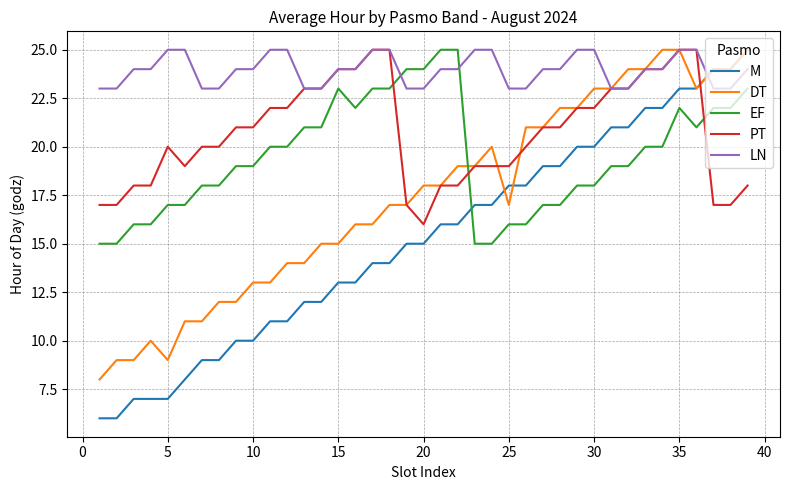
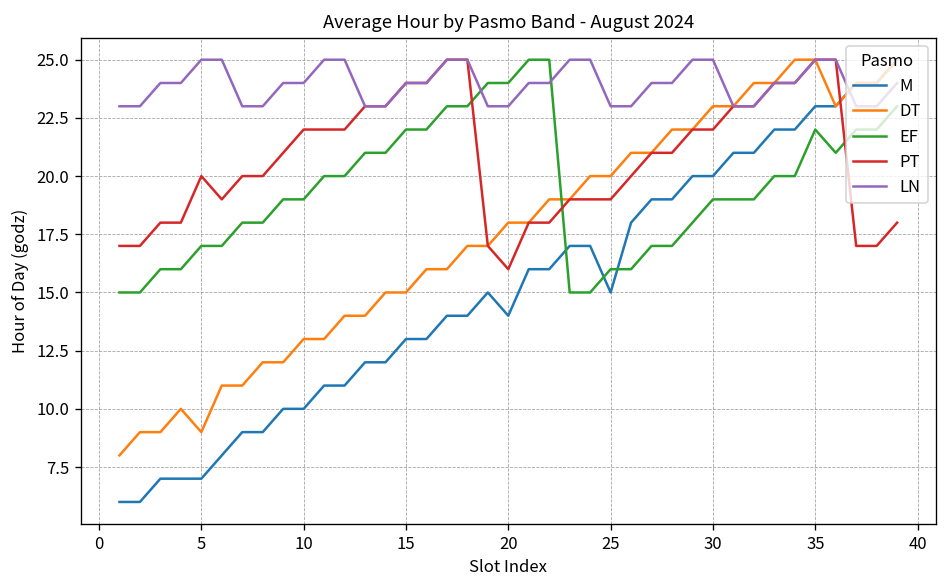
  {
    "M": {
      "5": 7,
      "10": 10,
      "15": 13,
-     "20": 15,
-     "25": 18,
+     "20": 14,
+     "25": 15,
      "30": 20,
      "35": 23
    },
    "DT": {
      "5": 9,
      "10": 13,
      "15": 15,
      "20": 18,
-     "25": 17,
+     "25": 20,
      "30": 23
    },
    "EF": {
      "5": 17,
      "10": 19,
-     "15": 23,
+     "15": 22,
      "20": 24,
      "25": 16,
-     "30": 18,
+     "30": 19,
      "35": 22
    },
    "PT": {
      "5": 20,
-     "10": 21,
+     "10": 22,
      "20": 16,
      "25": 19,
      "30": 22
    },
    "LN": {
      "5": 25,
      "10": 24,
      "20": 23,
      "25": 23,
      "30": 25
    }
  }
